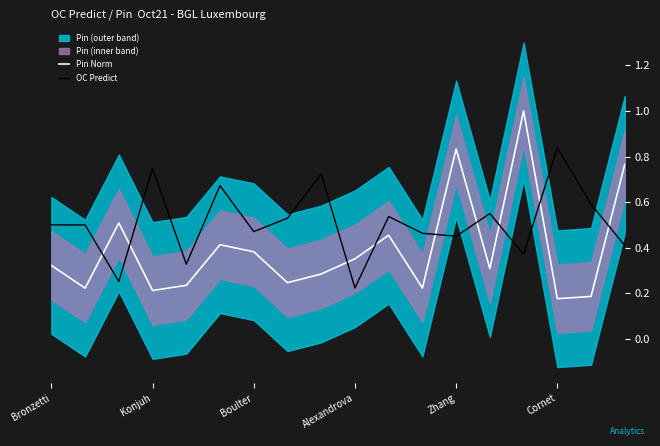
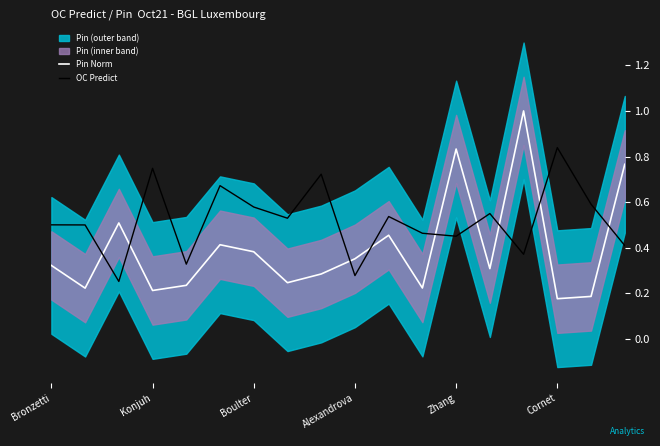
  {
    "Pin Norm": {
      "Bronzetti": 0.32,
      "Konjuh": 0.21,
      "Boulter": 0.38,
      "Alexandrova": 0.35,
      "Zhang": 0.83,
      "Cornet": 0.18
    },
    "OC Predict": {
      "Bronzetti": 0.50,
      "Konjuh": 0.75,
-     "Boulter": 0.47,
-     "Alexandrova": 0.22,
+     "Boulter": 0.58,
+     "Alexandrova": 0.28,
      "Zhang": 0.45,
      "Cornet": 0.84
    }
  }
